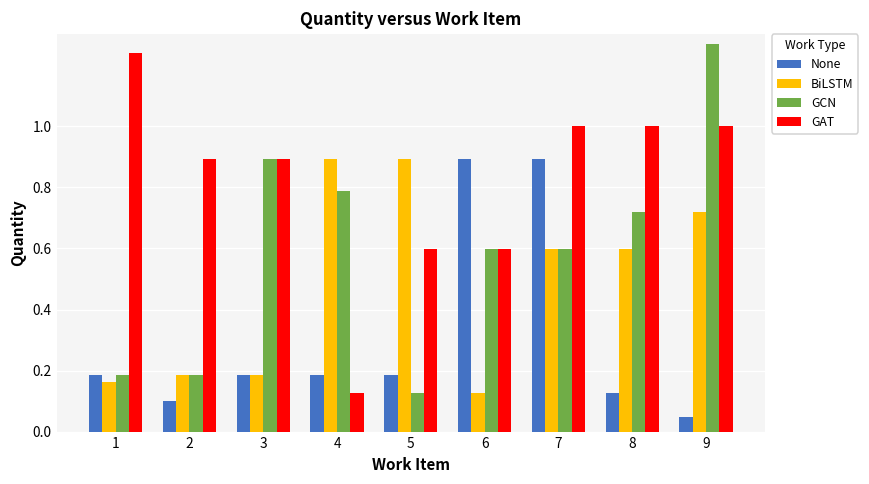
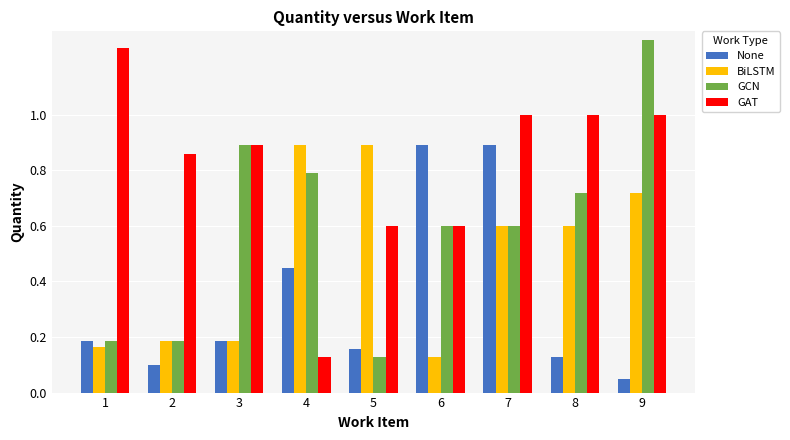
  {
    "None": {
      "1": 0.19,
      "2": 0.10,
      "3": 0.19,
-     "4": 0.19,
-     "5": 0.19,
+     "4": 0.45,
+     "5": 0.16,
      "6": 0.89,
      "7": 0.89,
      "8": 0.13,
      "9": 0.05
    },
    "BiLSTM": {
      "1": 0.16,
      "2": 0.19,
      "3": 0.19,
      "4": 0.89,
      "5": 0.89,
      "6": 0.13,
      "7": 0.60,
      "8": 0.60,
      "9": 0.72
    },
    "GCN": {
      "1": 0.19,
      "2": 0.19,
      "3": 0.89,
      "4": 0.79,
      "5": 0.13,
      "6": 0.60,
      "7": 0.60,
      "8": 0.72,
      "9": 1.27
    },
    "GAT": {
      "1": 1.24,
-     "2": 0.89,
+     "2": 0.86,
      "3": 0.89,
      "4": 0.13,
      "5": 0.60,
      "6": 0.60,
      "7": 1.00,
      "8": 1.00,
      "9": 1.00
    }
  }
